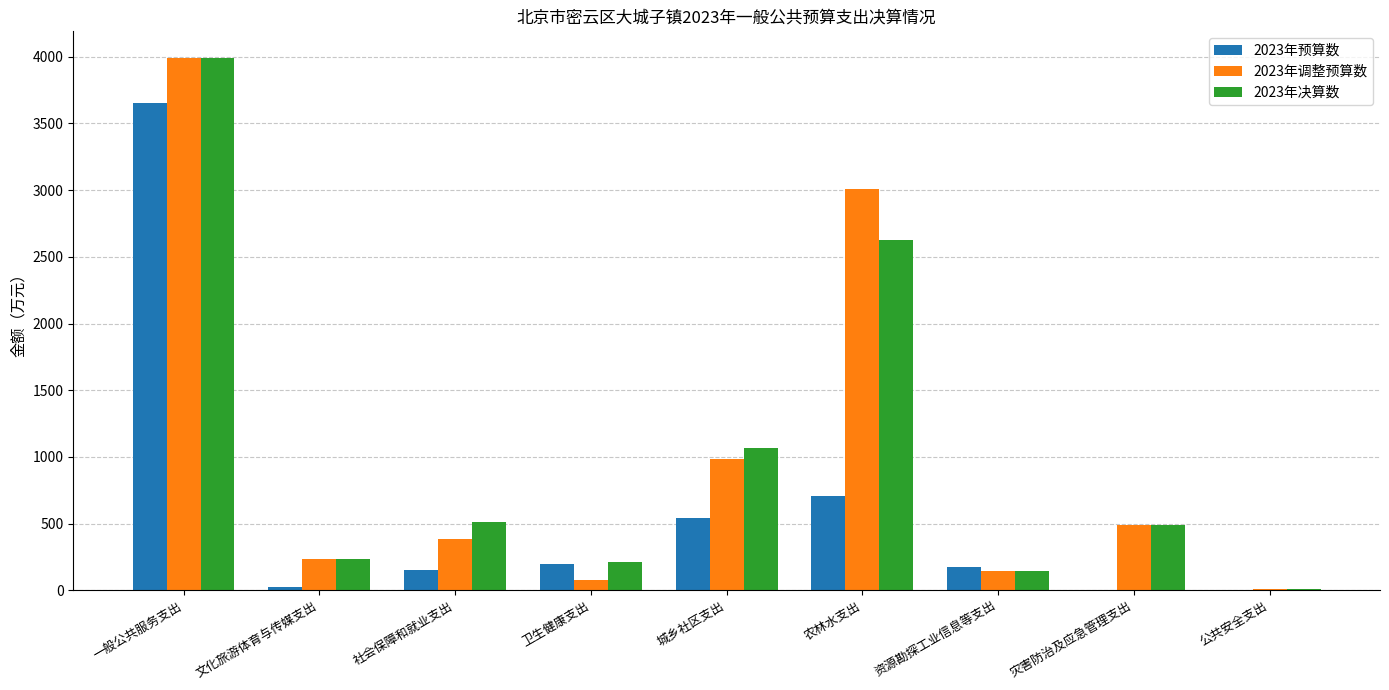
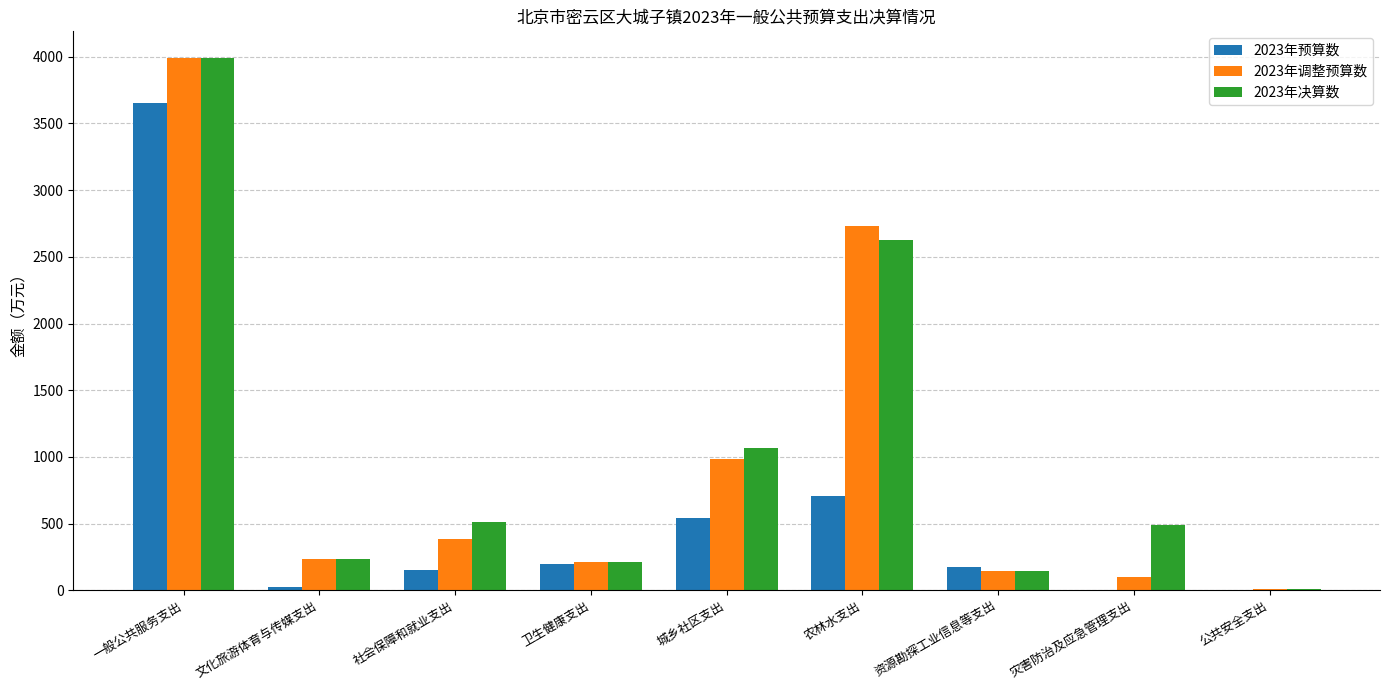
  {
    "2023年预算数": {
      "一般公共服务支出": 3650,
      "文化旅游体育与传媒支出": 20,
      "社会保障和就业支出": 150,
      "卫生健康支出": 200,
      "城乡社区支出": 540,
      "农林水支出": 710,
      "资源勘探工业信息等支出": 170,
      "灾害防治及应急管理支出": 0,
      "公共安全支出": 0
    },
    "2023年调整预算数": {
      "一般公共服务支出": 3990,
      "文化旅游体育与传媒支出": 230,
      "社会保障和就业支出": 380,
-     "卫生健康支出": 80,
+     "卫生健康支出": 210,
      "城乡社区支出": 980,
-     "农林水支出": 3010,
+     "农林水支出": 2730,
      "资源勘探工业信息等支出": 150,
-     "灾害防治及应急管理支出": 490
+     "灾害防治及应急管理支出": 100
    },
    "2023年决算数": {
      "一般公共服务支出": 3990,
      "文化旅游体育与传媒支出": 230,
      "社会保障和就业支出": 510,
      "卫生健康支出": 210,
      "城乡社区支出": 1070,
      "农林水支出": 2630,
      "资源勘探工业信息等支出": 150,
      "灾害防治及应急管理支出": 490
    }
  }
